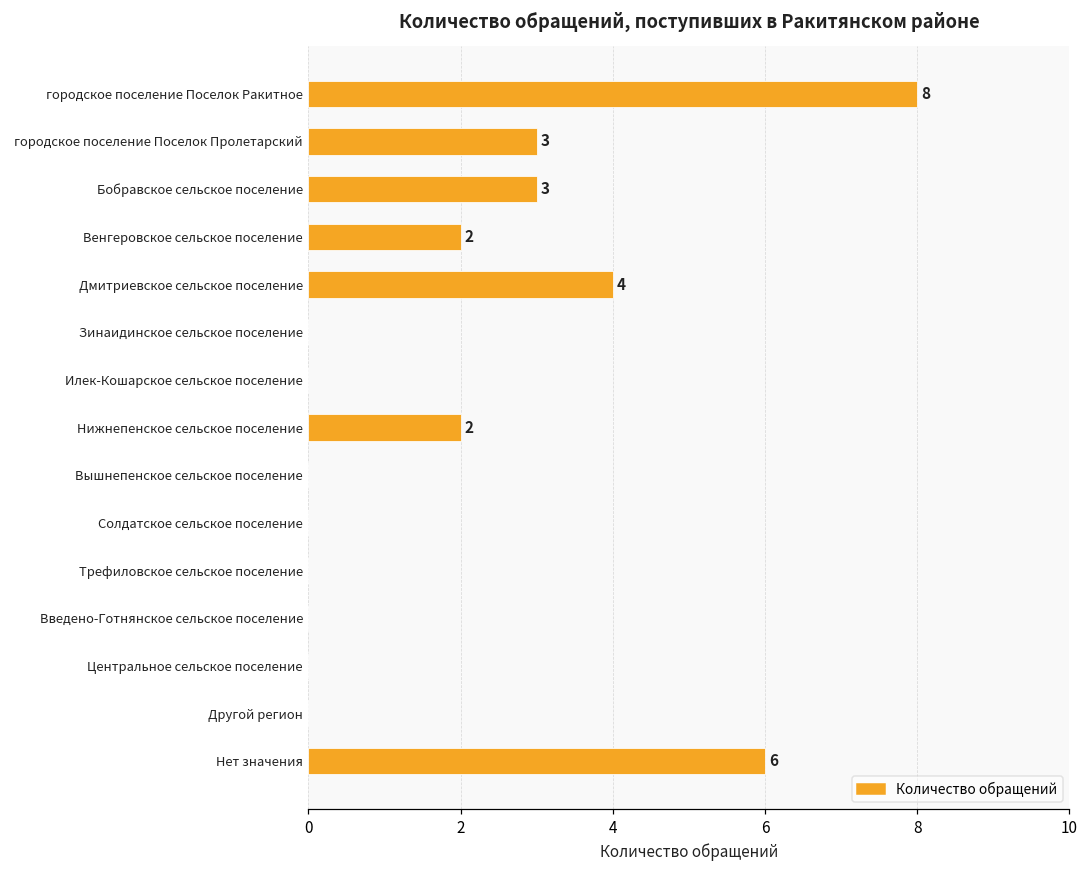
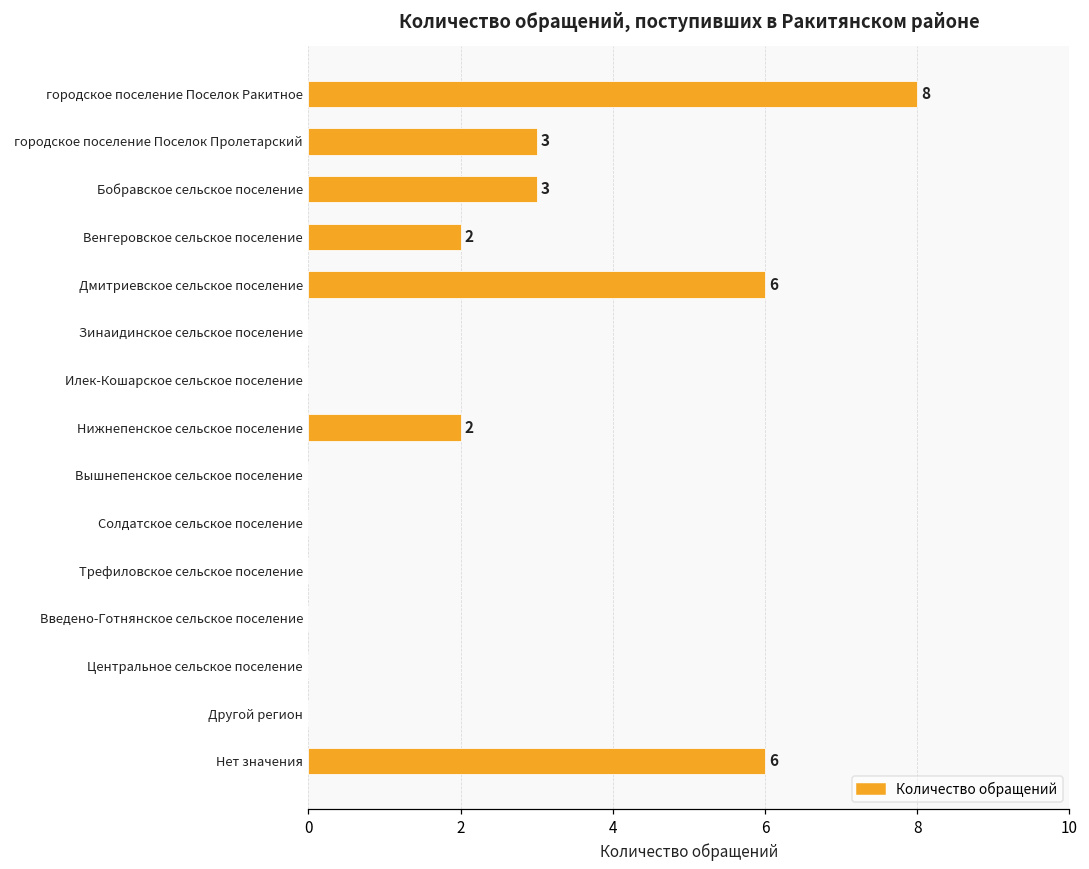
  {
    "городское поселение Поселок Ракитное": 8,
    "городское поселение Поселок Пролетарский": 3,
    "Бобравское сельское поселение": 3,
    "Венгеровское сельское поселение": 2,
-   "Дмитриевское сельское поселение": 4,
+   "Дмитриевское сельское поселение": 6,
    "Нижнепенское сельское поселение": 2,
    "Нет значения": 6
  }
